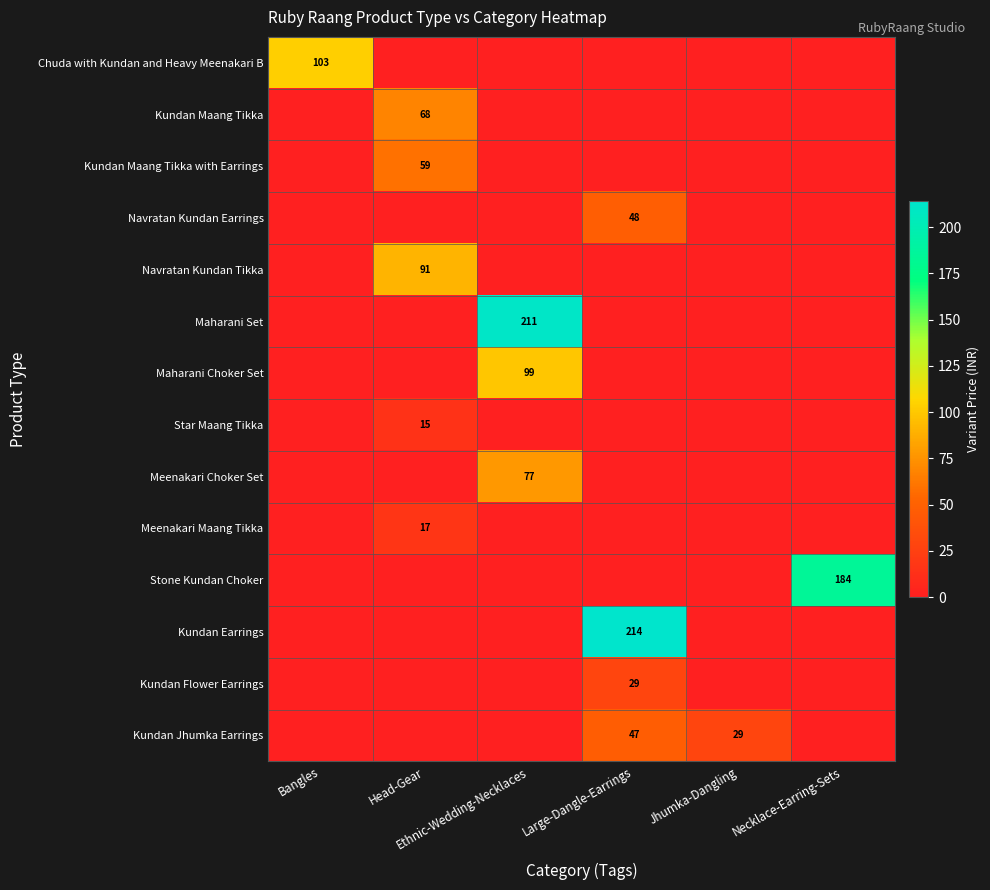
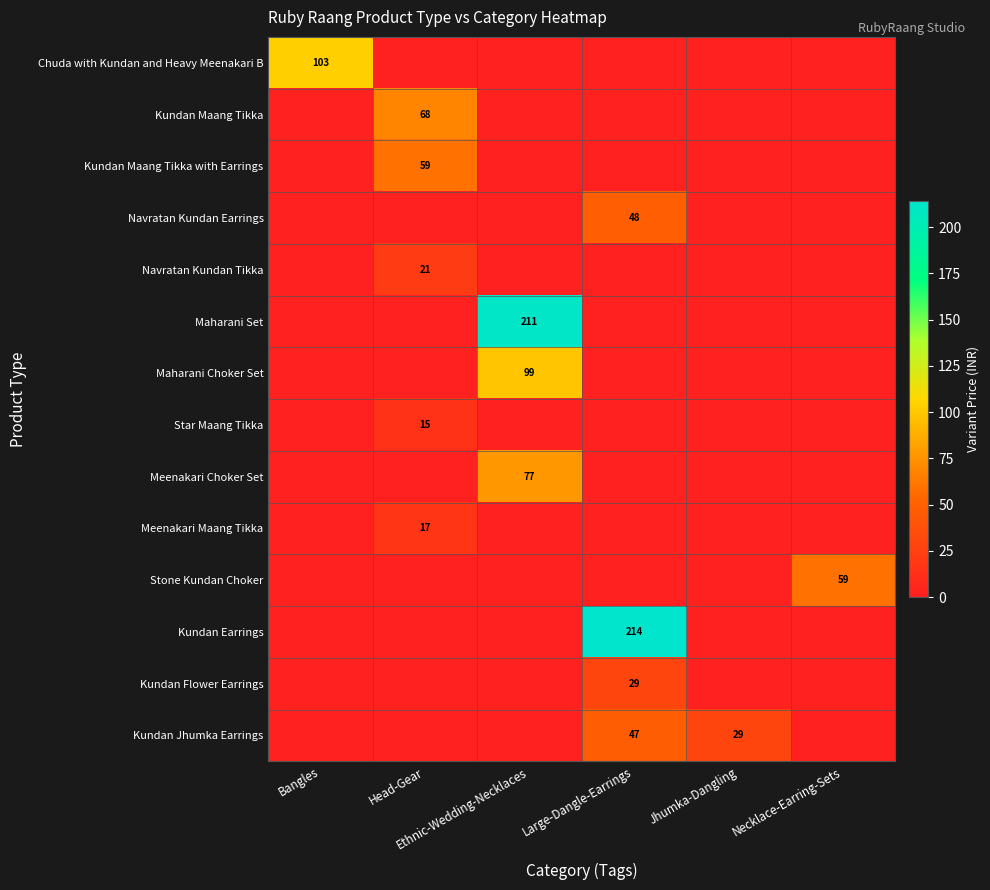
  {
    "Chuda with Kundan and Heavy Meenakari B": {
      "Bangles": 103
    },
    "Kundan Maang Tikka": {
      "Head-Gear": 68
    },
    "Kundan Maang Tikka with Earrings": {
      "Head-Gear": 59
    },
    "Navratan Kundan Earrings": {
      "Large-Dangle-Earrings": 48
    },
    "Navratan Kundan Tikka": {
-     "Head-Gear": 91
+     "Head-Gear": 21
    },
    "Maharani Set": {
      "Ethnic-Wedding-Necklaces": 211
    },
    "Maharani Choker Set": {
      "Ethnic-Wedding-Necklaces": 99
    },
    "Star Maang Tikka": {
      "Head-Gear": 15
    },
    "Meenakari Choker Set": {
      "Ethnic-Wedding-Necklaces": 77
    },
    "Meenakari Maang Tikka": {
      "Head-Gear": 17
    },
    "Stone Kundan Choker": {
-     "Necklace-Earring-Sets": 184
+     "Necklace-Earring-Sets": 59
    },
    "Kundan Earrings": {
      "Large-Dangle-Earrings": 214
    },
    "Kundan Flower Earrings": {
      "Large-Dangle-Earrings": 29
    },
    "Kundan Jhumka Earrings": {
      "Large-Dangle-Earrings": 47,
      "Jhumka-Dangling": 29
    }
  }
